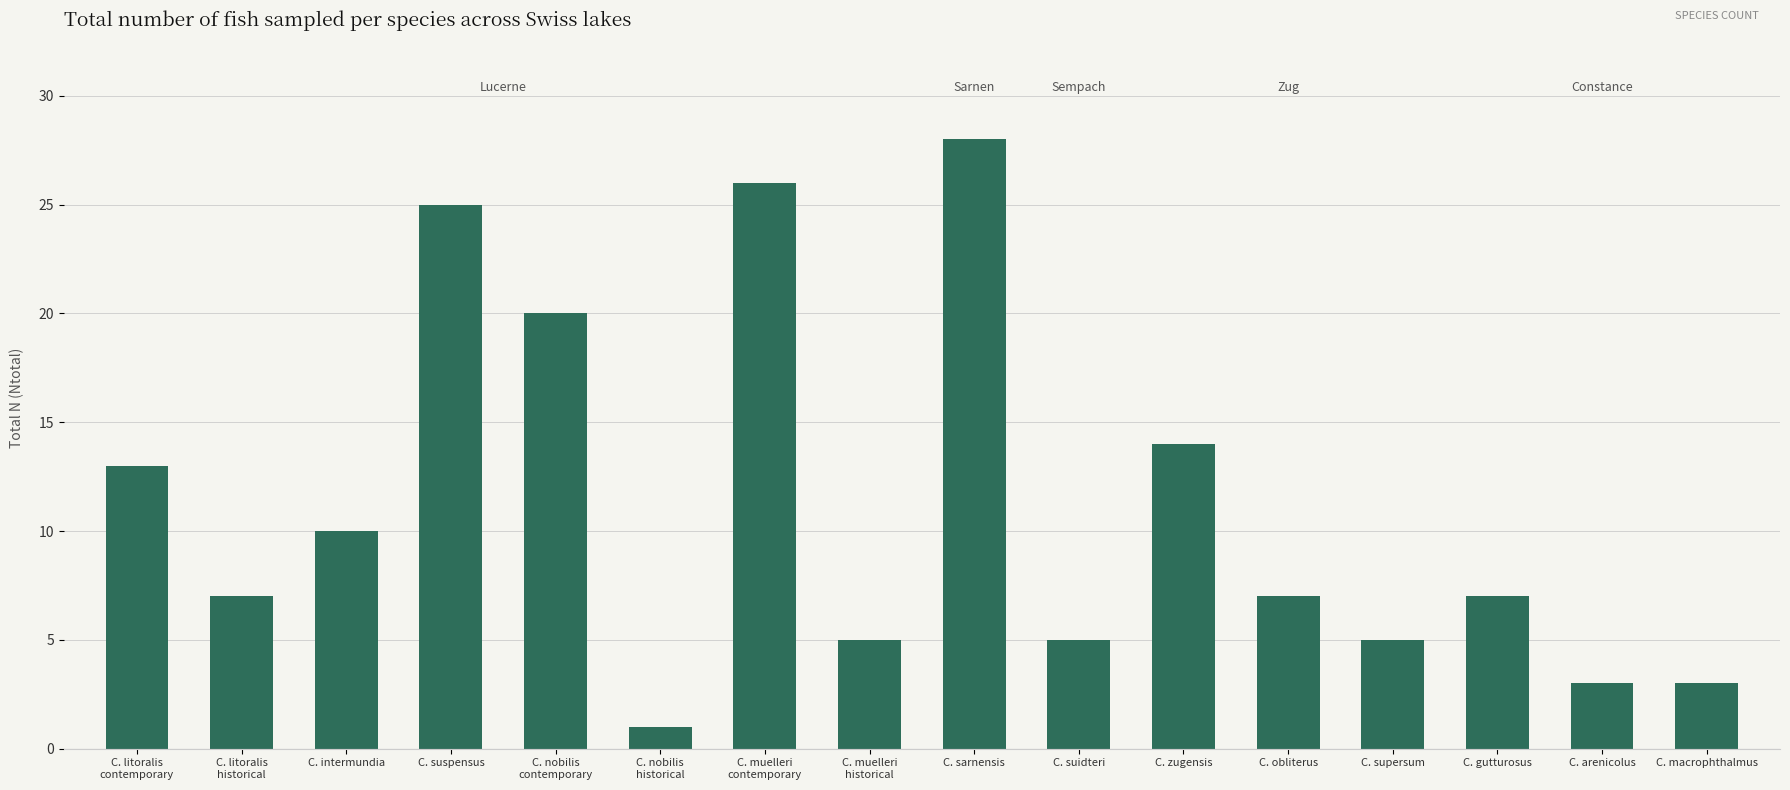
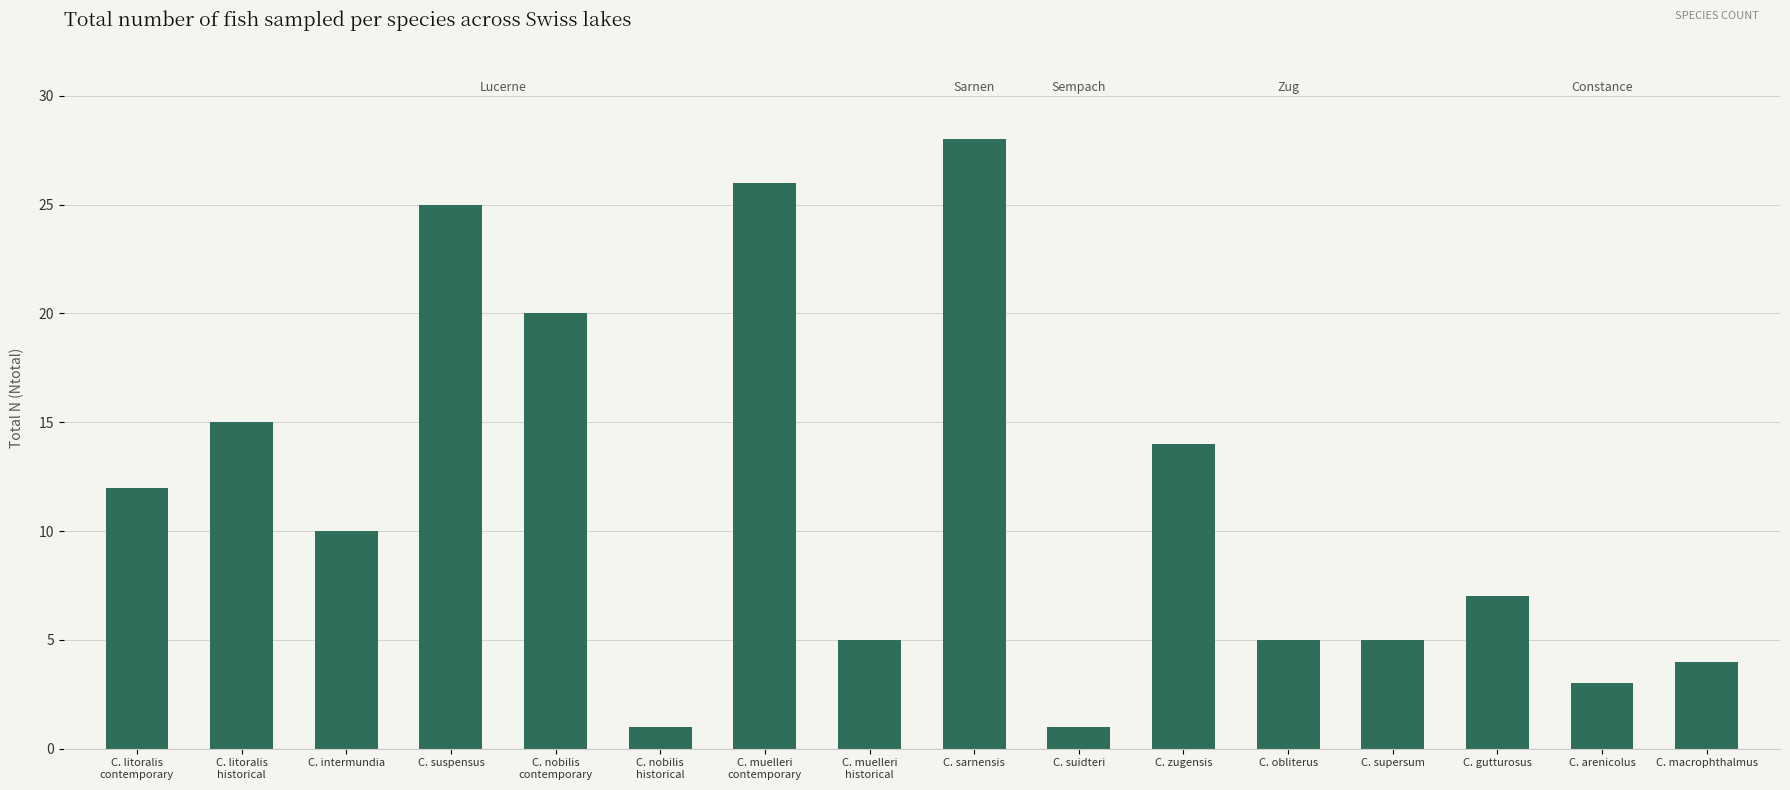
  {
-   "C. litoralis contemporary": 13,
-   "C. litoralis historical": 7,
+   "C. litoralis contemporary": 12,
+   "C. litoralis historical": 15,
    "C. intermundia": 10,
    "C. suspensus": 25,
    "C. nobilis contemporary": 20,
    "C. nobilis historical": 1,
    "C. muelleri contemporary": 26,
    "C. muelleri historical": 5,
    "C. sarnensis": 28,
-   "C. suidteri": 5,
+   "C. suidteri": 1,
    "C. zugensis": 14,
-   "C. obliterus": 7,
+   "C. obliterus": 5,
    "C. supersum": 5,
    "C. gutturosus": 7,
    "C. arenicolus": 3,
-   "C. macrophthalmus": 3
+   "C. macrophthalmus": 4
  }
